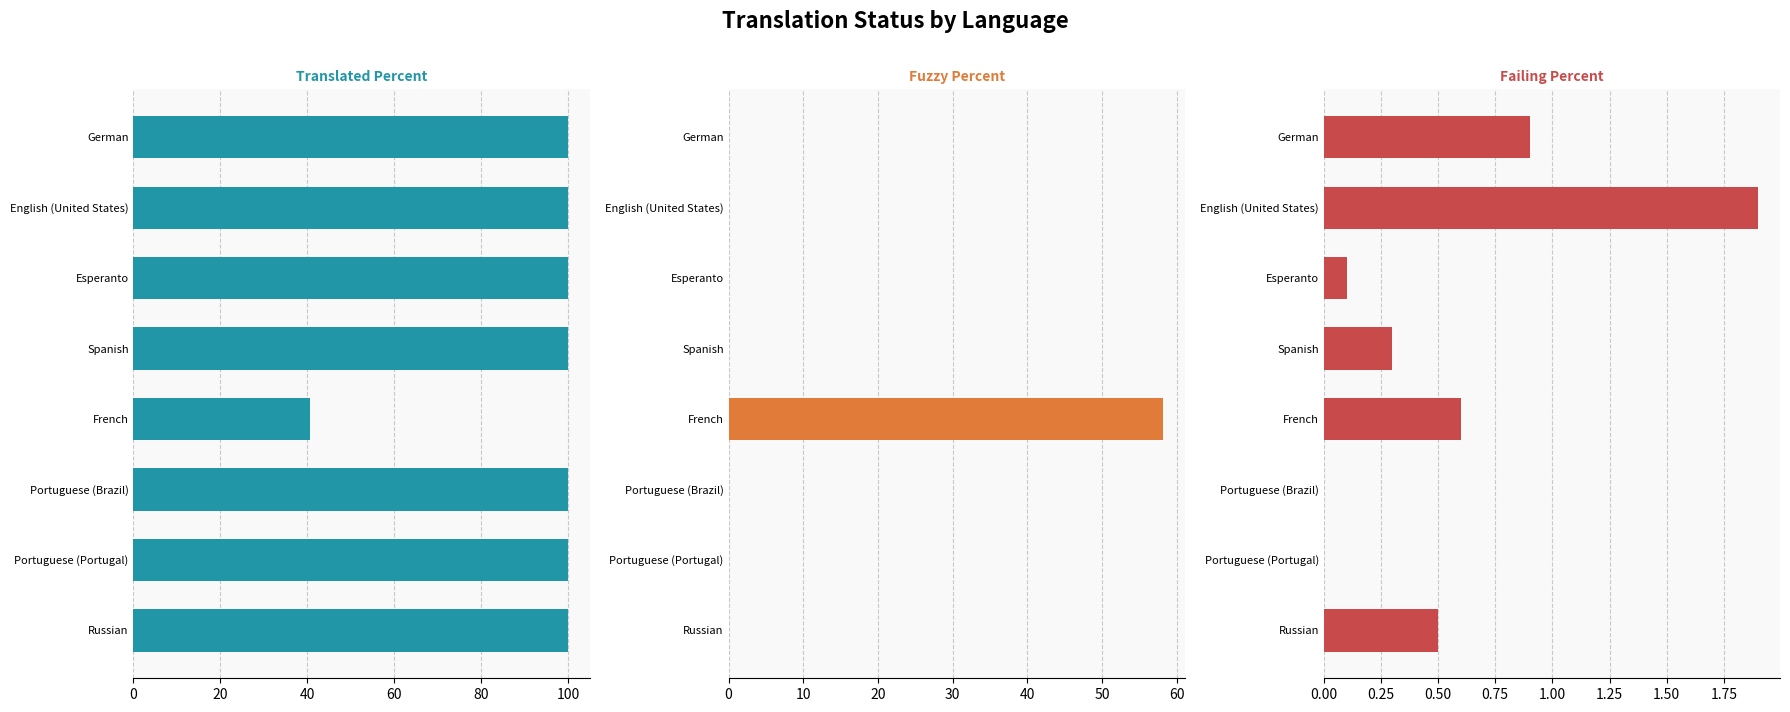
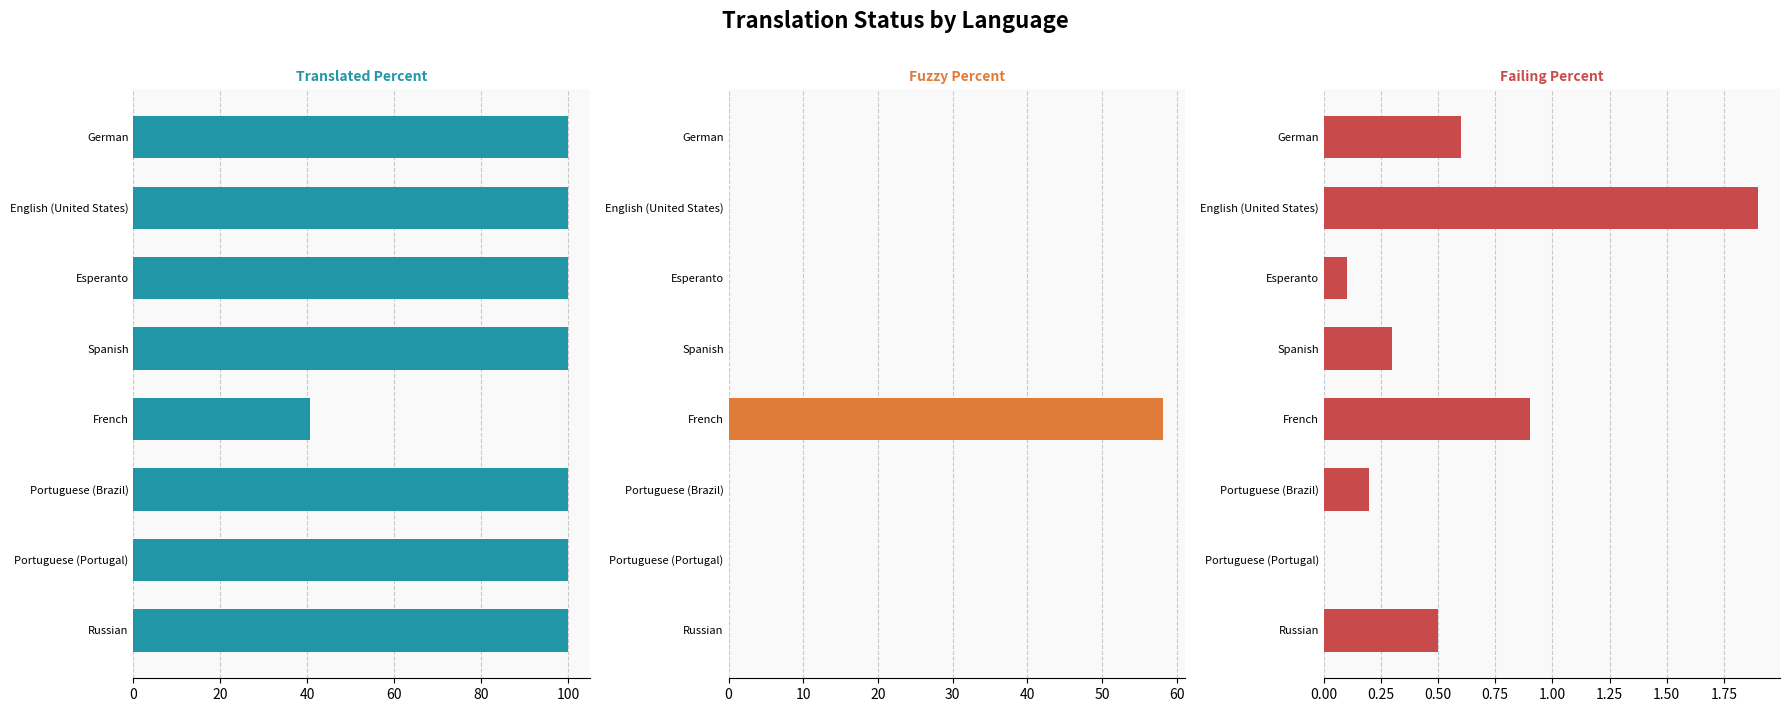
  {
    "Translated Percent": {
      "German": 100,
      "English (United States)": 100,
      "Esperanto": 100,
      "Spanish": 100,
      "French": 41,
      "Portuguese (Brazil)": 100,
      "Portuguese (Portugal)": 100,
      "Russian": 100
    },
    "Fuzzy Percent": {
      "German": 0,
      "English (United States)": 0,
      "Esperanto": 0,
      "Spanish": 0,
      "French": 58,
      "Portuguese (Brazil)": 0,
      "Portuguese (Portugal)": 0,
      "Russian": 0
    },
    "Failing Percent": {
-     "German": 0.9,
+     "German": 0.6,
      "English (United States)": 1.9,
      "Esperanto": 0.1,
      "Spanish": 0.3,
-     "French": 0.6,
-     "Portuguese (Brazil)": 0.0,
+     "French": 0.9,
+     "Portuguese (Brazil)": 0.2,
      "Portuguese (Portugal)": 0.0,
      "Russian": 0.5
    }
  }
